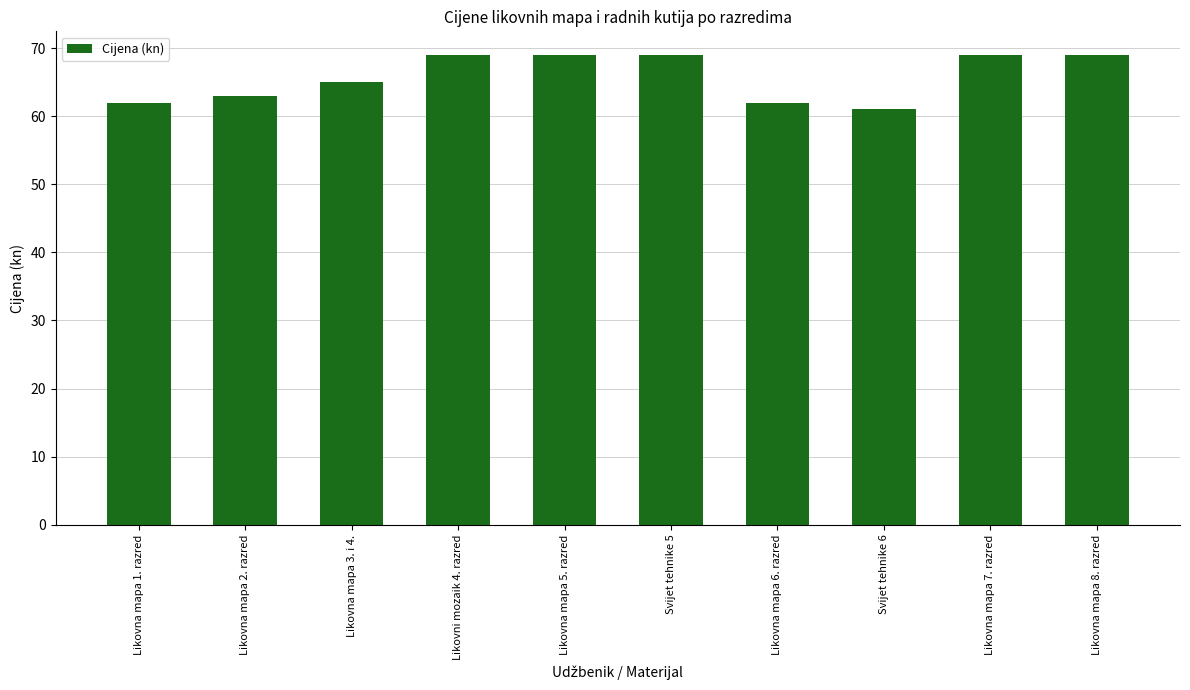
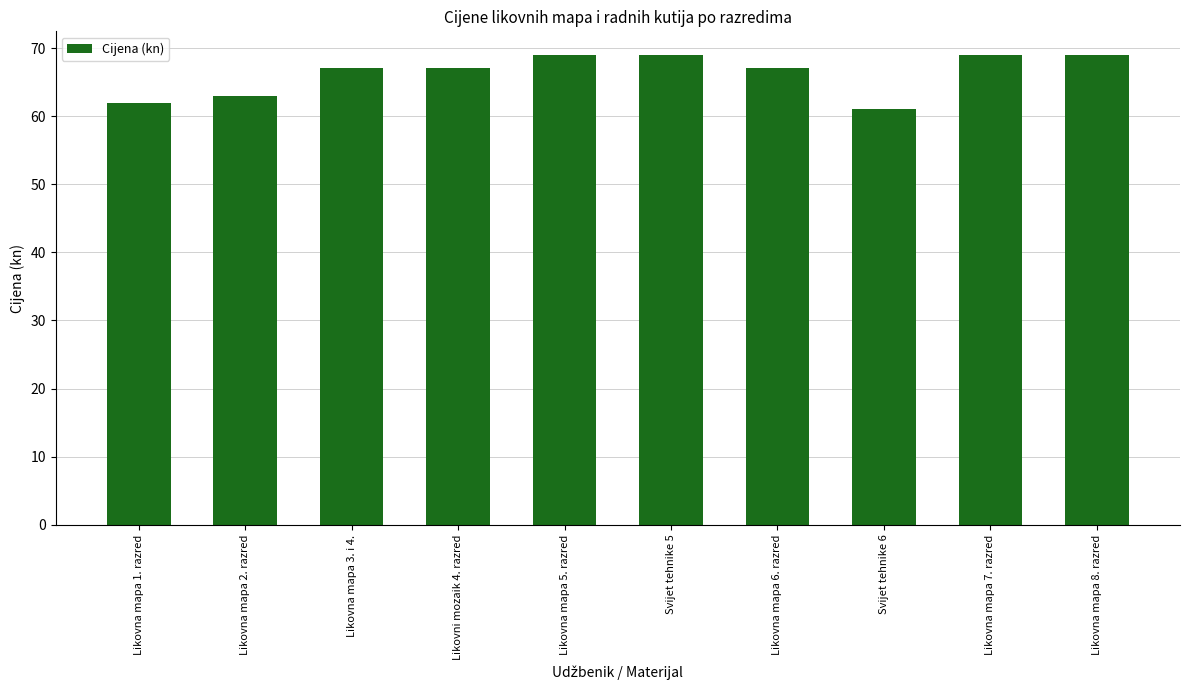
  {
    "Likovna mapa 1. razred": 62,
    "Likovna mapa 2. razred": 63,
-   "Likovna mapa 3. i 4.": 65,
-   "Likovni mozaik 4. razred": 69,
+   "Likovna mapa 3. i 4.": 67,
+   "Likovni mozaik 4. razred": 67,
    "Likovna mapa 5. razred": 69,
    "Svijet tehnike 5": 69,
-   "Likovna mapa 6. razred": 62,
+   "Likovna mapa 6. razred": 67,
    "Svijet tehnike 6": 61,
    "Likovna mapa 7. razred": 69,
    "Likovna mapa 8. razred": 69
  }
